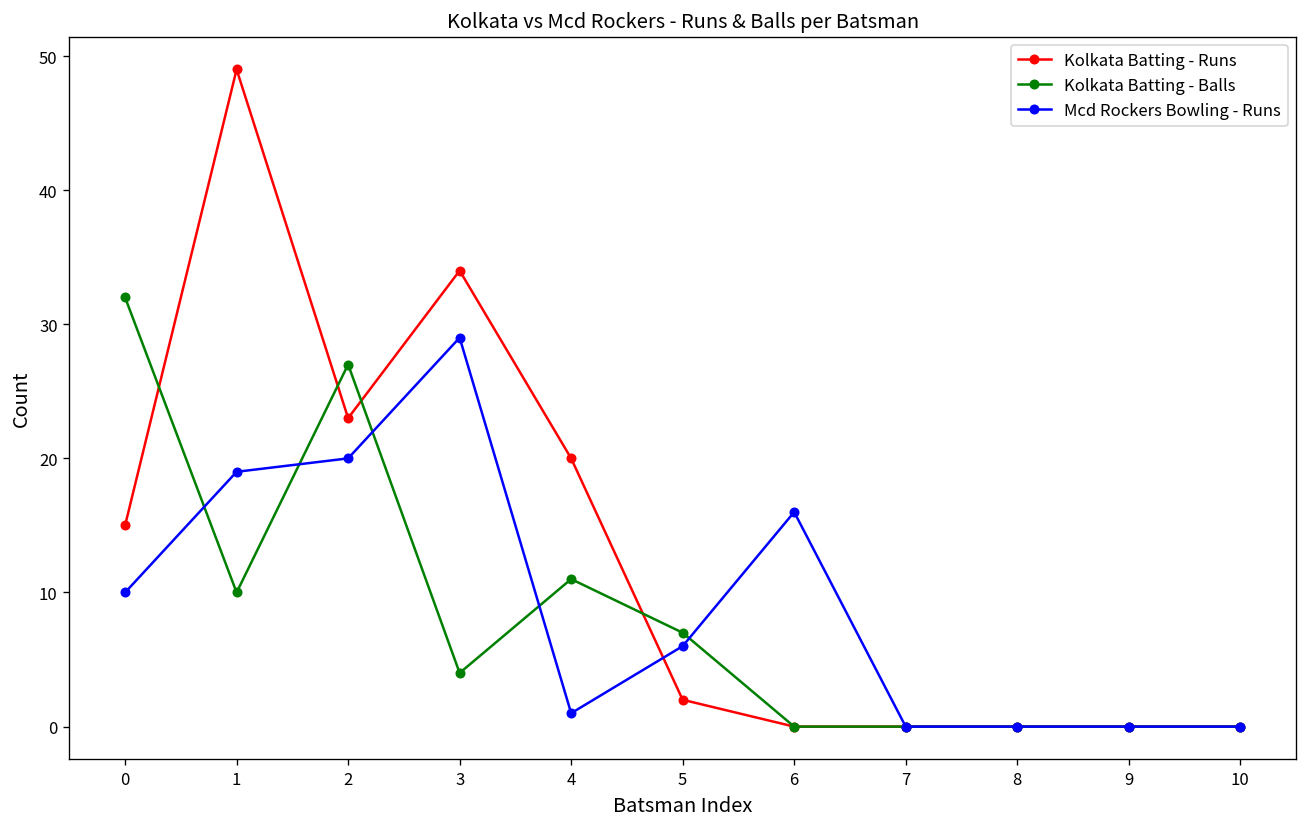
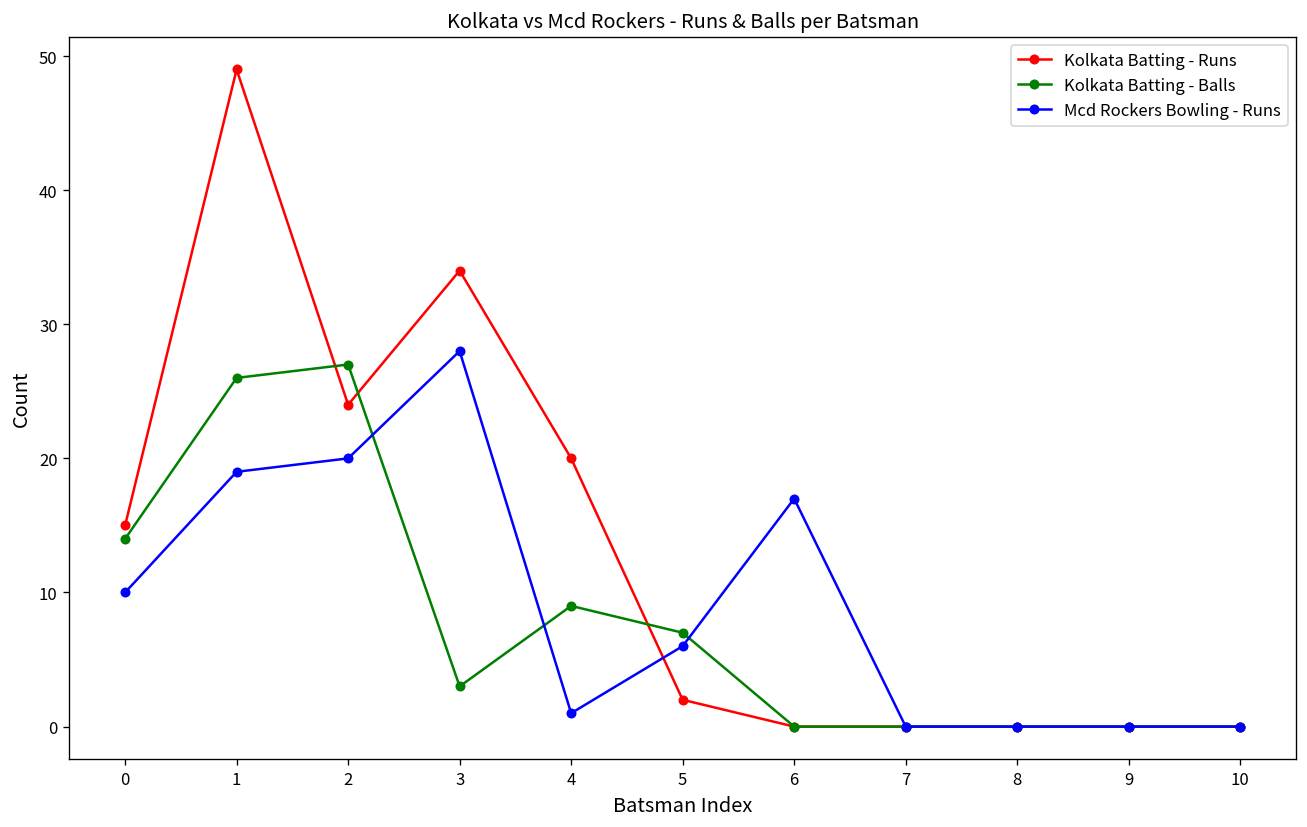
  {
    "Kolkata Batting - Runs": {
      "0": 15,
      "1": 49,
-     "2": 23,
+     "2": 24,
      "3": 34,
      "4": 20,
      "5": 2
    },
    "Kolkata Batting - Balls": {
-     "0": 32,
-     "1": 10,
+     "0": 14,
+     "1": 26,
      "2": 27,
-     "3": 4,
-     "4": 11,
+     "3": 3,
+     "4": 9,
      "5": 7
    },
    "Mcd Rockers Bowling - Runs": {
      "0": 10,
      "1": 19,
      "2": 20,
-     "3": 29,
+     "3": 28,
      "4": 1,
      "5": 6,
-     "6": 16
+     "6": 17
    }
  }
